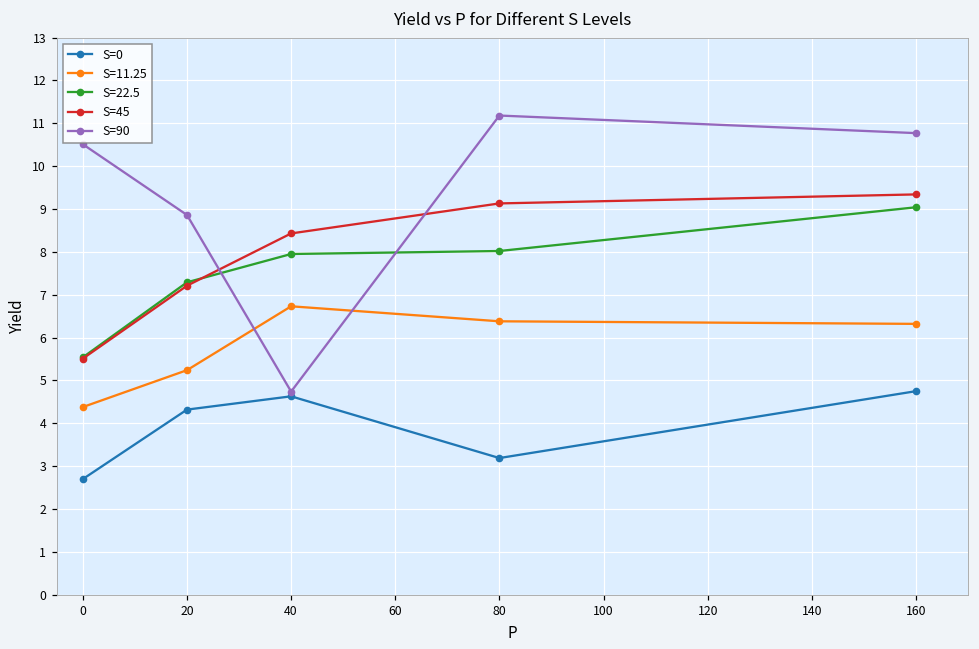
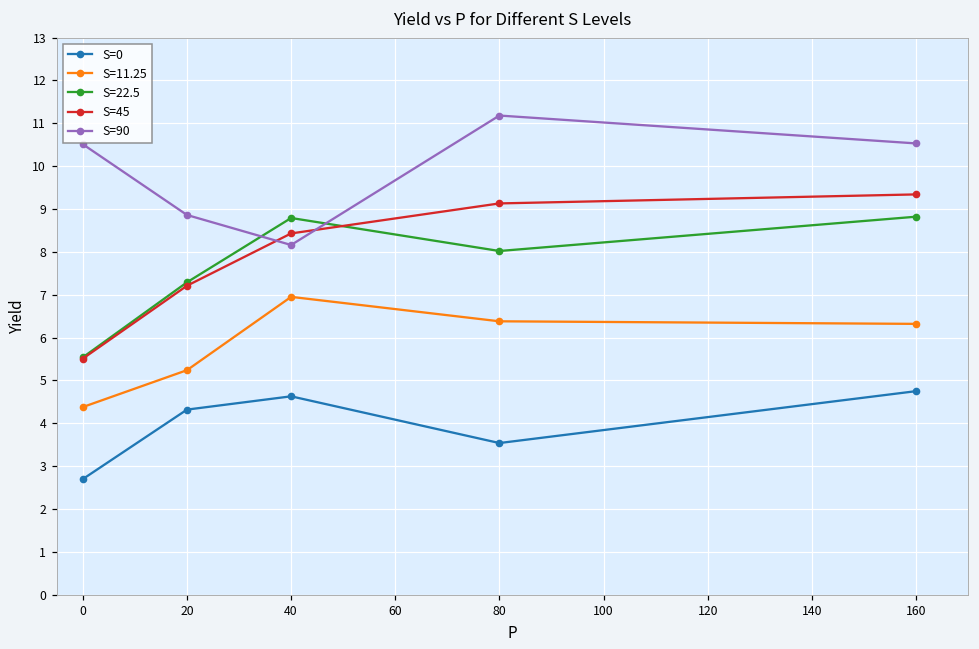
  {
    "S=0": {
      "0": 2.7,
      "20": 4.3,
      "40": 4.6,
-     "80": 3.2,
+     "80": 3.5,
      "160": 4.8
    },
    "S=11.25": {
      "0": 4.4,
      "20": 5.2,
-     "40": 6.7,
+     "40": 7.0,
      "80": 6.4,
      "160": 6.3
    },
    "S=22.5": {
      "20": 7.3,
-     "40": 8.0,
+     "40": 8.8,
      "80": 8.0,
-     "160": 9.0
+     "160": 8.8
    },
    "S=45": {
      "20": 7.2,
      "40": 8.4,
      "80": 9.1,
      "160": 9.3
    },
    "S=90": {
      "0": 10.5,
      "20": 8.9,
-     "40": 4.7,
+     "40": 8.2,
      "80": 11.2,
-     "160": 10.8
+     "160": 10.5
    }
  }
